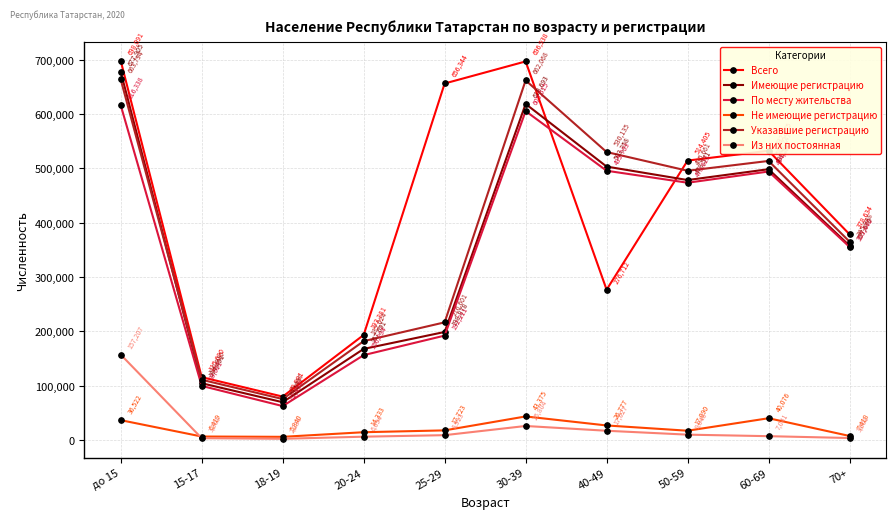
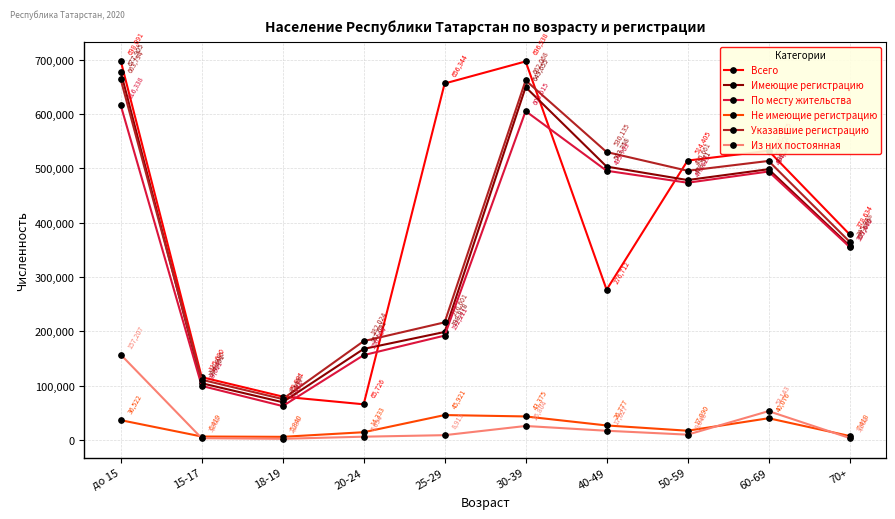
  {
    "Всего": {
-     "20-24": "193,381",
+     "20-24": "65,726",
      "25-29": "656,344",
      "40-49": "276,712"
    },
    "Имеющие регистрацию": {
-     "30-39": "618,693"
+     "30-39": "649,655"
    },
    "Не имеющие регистрацию": {
      "до 15": "36,522",
-     "25-29": "17,723",
+     "25-29": "45,921",
      "60-69": "40,076"
    },
    "Из них постоянная": {
      "до 15": "157,207",
-     "60-69": "7,041"
+     "60-69": "53,143"
    }
  }
